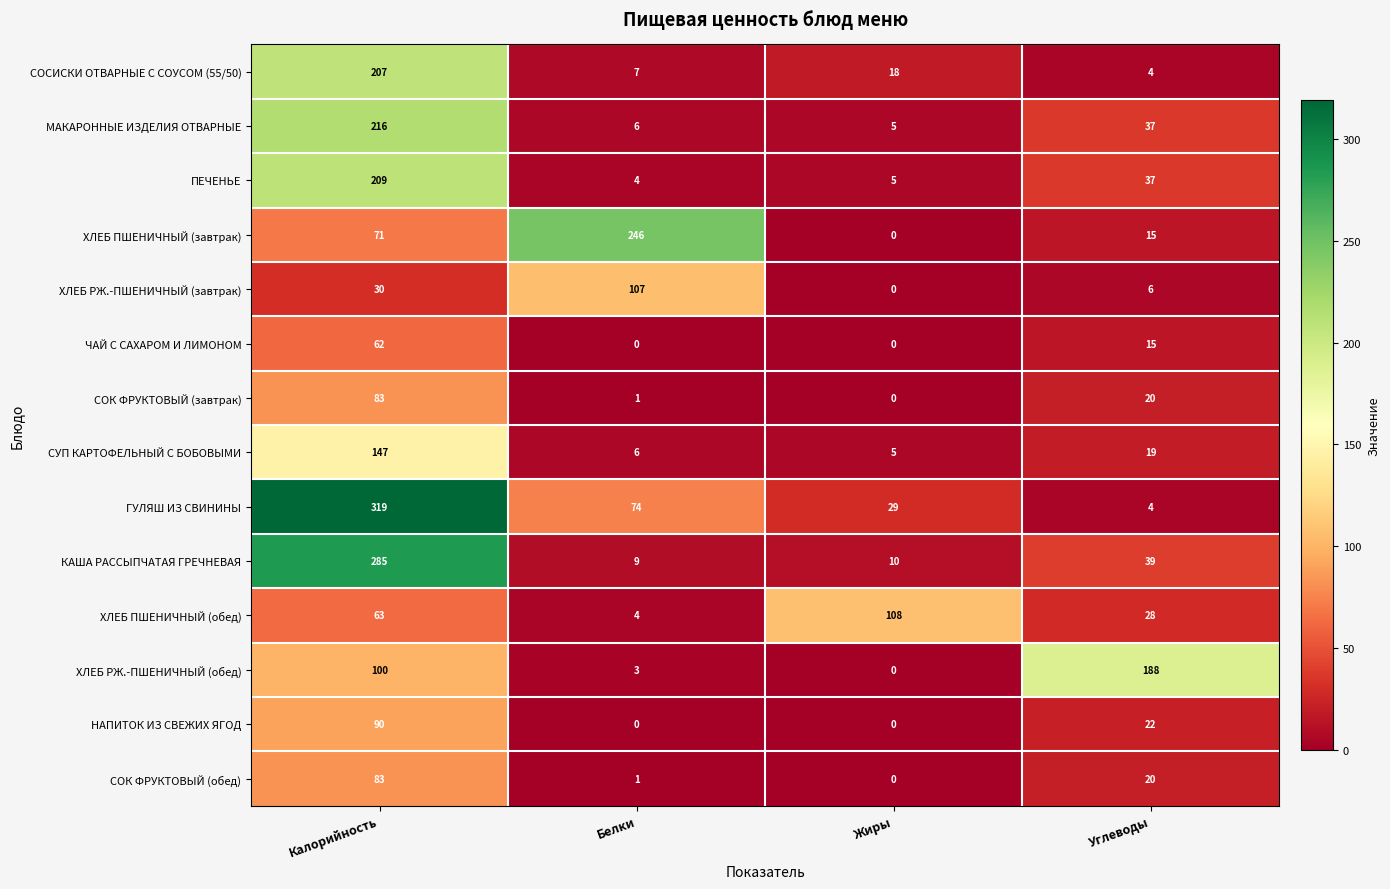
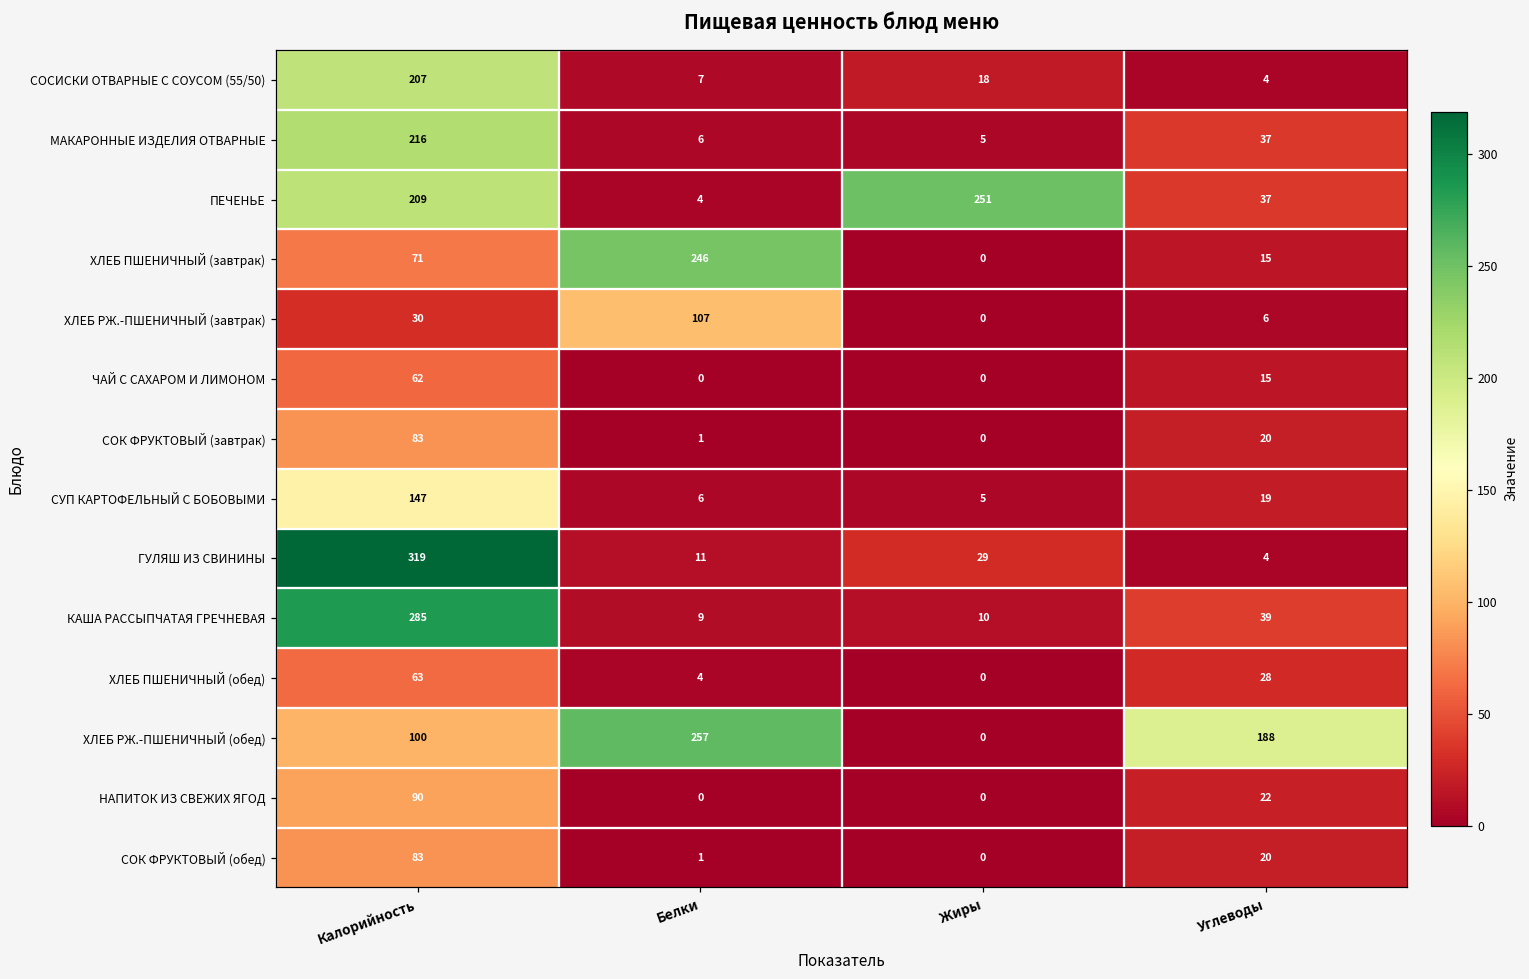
  {
    "СОСИСКИ ОТВАРНЫЕ С СОУСОМ (55/50)": {
      "Калорийность": 207,
      "Белки": 7,
      "Жиры": 18,
      "Углеводы": 4
    },
    "МАКАРОННЫЕ ИЗДЕЛИЯ ОТВАРНЫЕ": {
      "Калорийность": 216,
      "Белки": 6,
      "Жиры": 5,
      "Углеводы": 37
    },
    "ПЕЧЕНЬЕ": {
      "Калорийность": 209,
      "Белки": 4,
-     "Жиры": 5,
+     "Жиры": 251,
      "Углеводы": 37
    },
    "ХЛЕБ ПШЕНИЧНЫЙ (завтрак)": {
      "Калорийность": 71,
      "Белки": 246,
      "Жиры": 0,
      "Углеводы": 15
    },
    "ХЛЕБ РЖ.-ПШЕНИЧНЫЙ (завтрак)": {
      "Калорийность": 30,
      "Белки": 107,
      "Жиры": 0,
      "Углеводы": 6
    },
    "ЧАЙ С САХАРОМ И ЛИМОНОМ": {
      "Калорийность": 62,
      "Белки": 0,
      "Жиры": 0,
      "Углеводы": 15
    },
    "СОК ФРУКТОВЫЙ (завтрак)": {
      "Калорийность": 83,
      "Белки": 1,
      "Жиры": 0,
      "Углеводы": 20
    },
    "СУП КАРТОФЕЛЬНЫЙ С БОБОВЫМИ": {
      "Калорийность": 147,
      "Белки": 6,
      "Жиры": 5,
      "Углеводы": 19
    },
    "ГУЛЯШ ИЗ СВИНИНЫ": {
      "Калорийность": 319,
-     "Белки": 74,
+     "Белки": 11,
      "Жиры": 29,
      "Углеводы": 4
    },
    "КАША РАССЫПЧАТАЯ ГРЕЧНЕВАЯ": {
      "Калорийность": 285,
      "Белки": 9,
      "Жиры": 10,
      "Углеводы": 39
    },
    "ХЛЕБ ПШЕНИЧНЫЙ (обед)": {
      "Калорийность": 63,
      "Белки": 4,
-     "Жиры": 108,
+     "Жиры": 0,
      "Углеводы": 28
    },
    "ХЛЕБ РЖ.-ПШЕНИЧНЫЙ (обед)": {
      "Калорийность": 100,
-     "Белки": 3,
+     "Белки": 257,
      "Жиры": 0,
      "Углеводы": 188
    },
    "НАПИТОК ИЗ СВЕЖИХ ЯГОД": {
      "Калорийность": 90,
      "Белки": 0,
      "Жиры": 0,
      "Углеводы": 22
    },
    "СОК ФРУКТОВЫЙ (обед)": {
      "Калорийность": 83,
      "Белки": 1,
      "Жиры": 0,
      "Углеводы": 20
    }
  }
